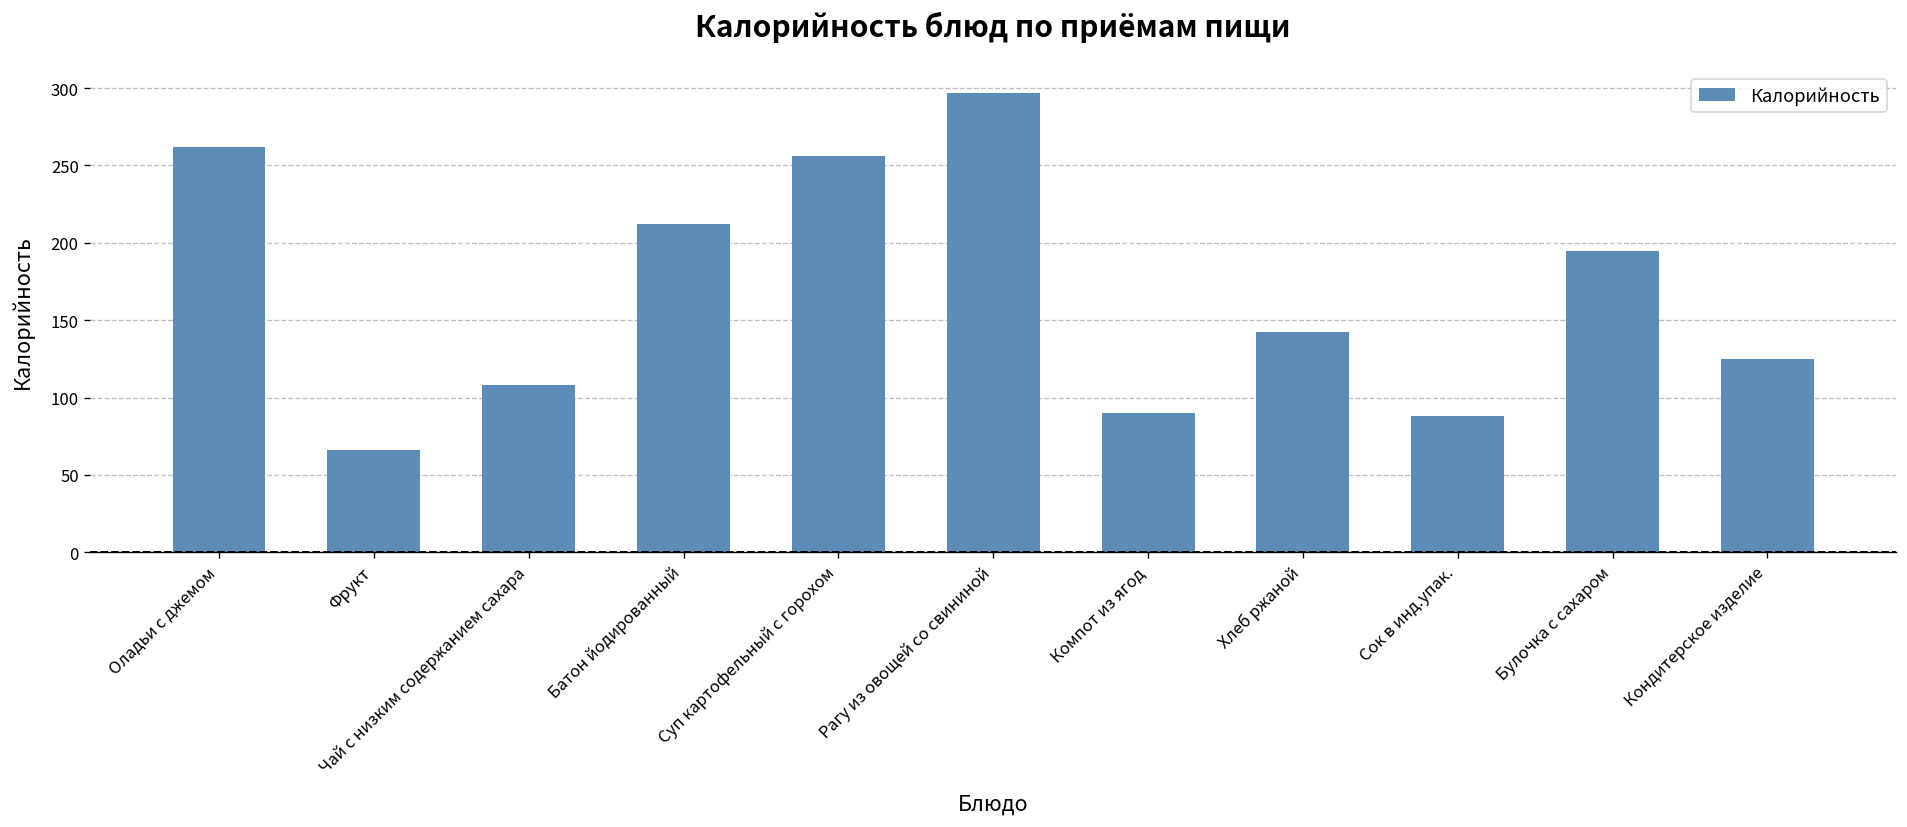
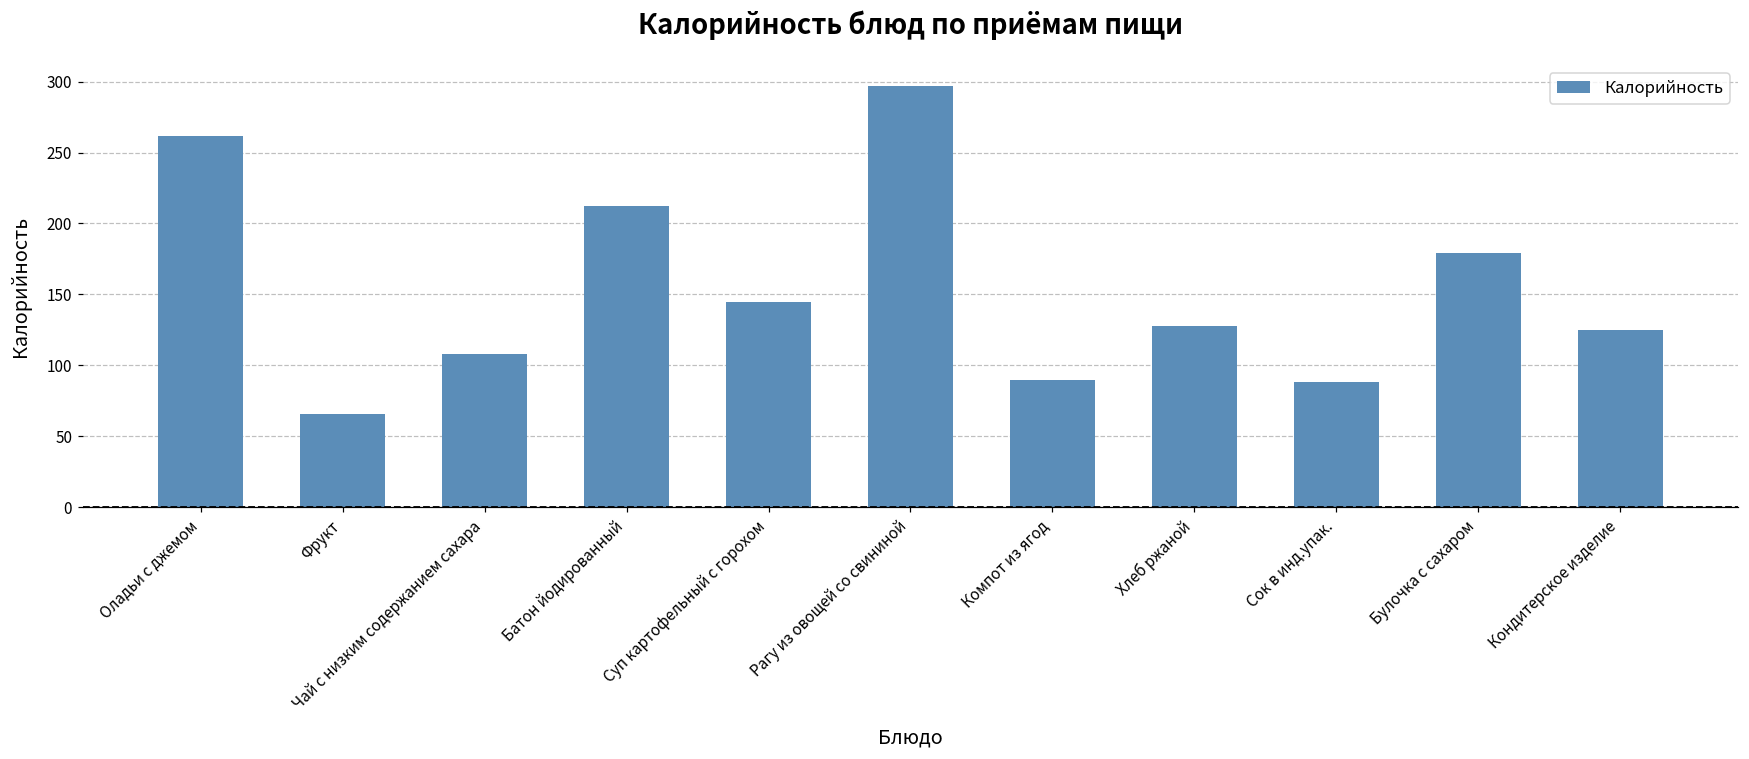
  {
    "Оладьи с джемом": 262,
    "Фрукт": 66,
    "Чай с низким содержанием сахара": 108,
    "Батон йодированный": 212,
-   "Суп картофельный с горохом": 256,
+   "Суп картофельный с горохом": 145,
    "Рагу из овощей со свининой": 297,
    "Компот из ягод": 90,
-   "Хлеб ржаной": 142,
+   "Хлеб ржаной": 128,
    "Сок в инд.упак.": 88,
-   "Булочка с сахаром": 195,
+   "Булочка с сахаром": 179,
    "Кондитерское изделие": 125
  }
